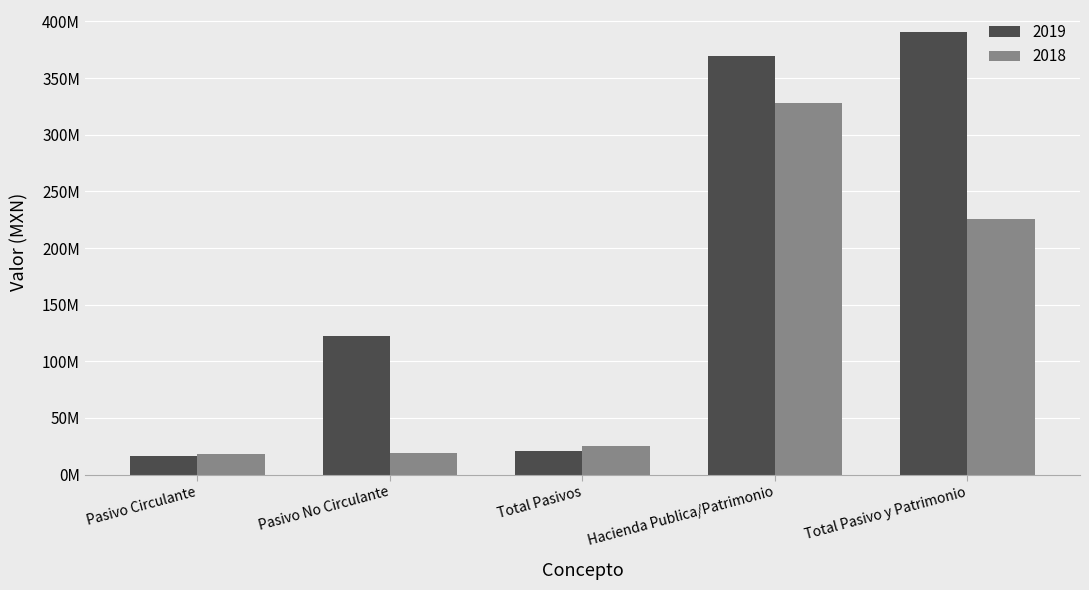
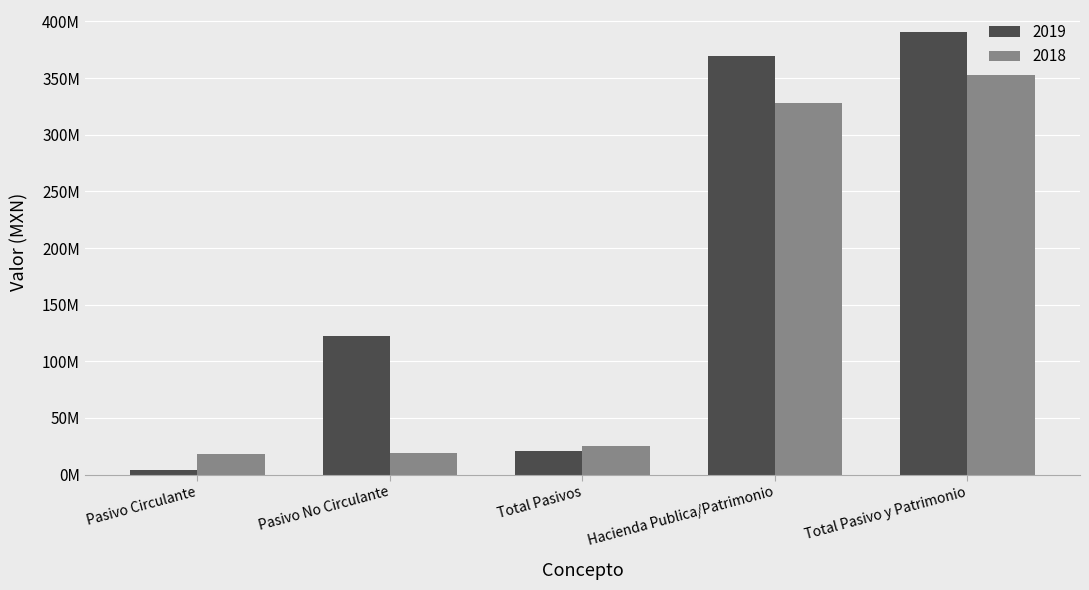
  {
    "2019": {
-     "Pasivo Circulante": 17000000,
+     "Pasivo Circulante": 4000000,
      "Pasivo No Circulante": 122000000,
      "Total Pasivos": 21000000,
      "Hacienda Publica/Patrimonio": 370000000,
      "Total Pasivo y Patrimonio": 391000000
    },
    "2018": {
      "Pasivo Circulante": 18000000,
      "Pasivo No Circulante": 19000000,
      "Total Pasivos": 25000000,
      "Hacienda Publica/Patrimonio": 328000000,
-     "Total Pasivo y Patrimonio": 226000000
+     "Total Pasivo y Patrimonio": 353000000
    }
  }
